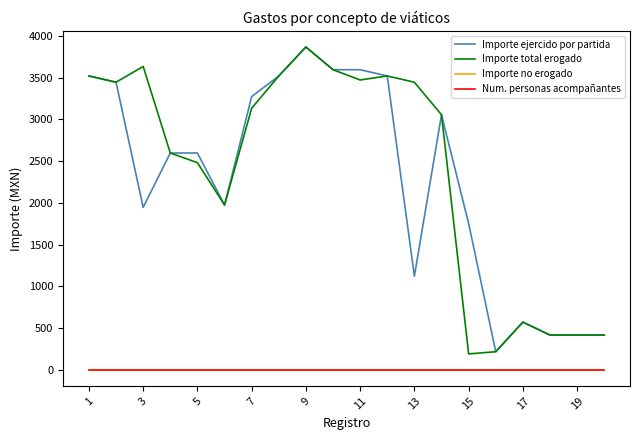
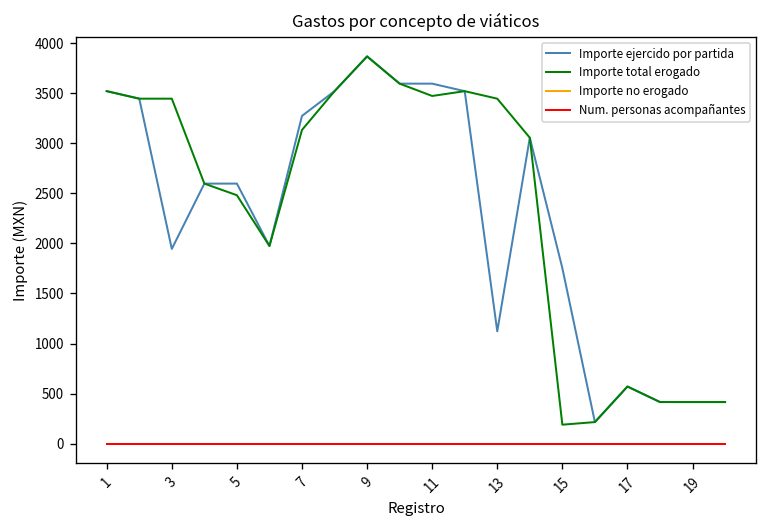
  {
    "Importe ejercido por partida": {
      "3": 1900,
      "5": 2600,
      "7": 3300,
      "11": 3600,
      "13": 1100,
      "15": 1800
    },
    "Importe total erogado": {
-     "3": 3600,
+     "3": 3400,
      "5": 2500,
      "7": 3100,
      "11": 3500,
      "13": 3400,
      "15": 200
    },
    "Num. personas acompañantes": {
      "1": 0,
      "3": 0,
      "5": 0,
      "7": 0,
      "9": 0,
      "11": 0,
      "13": 0,
      "15": 0,
      "17": 0,
      "19": 0
    }
  }
